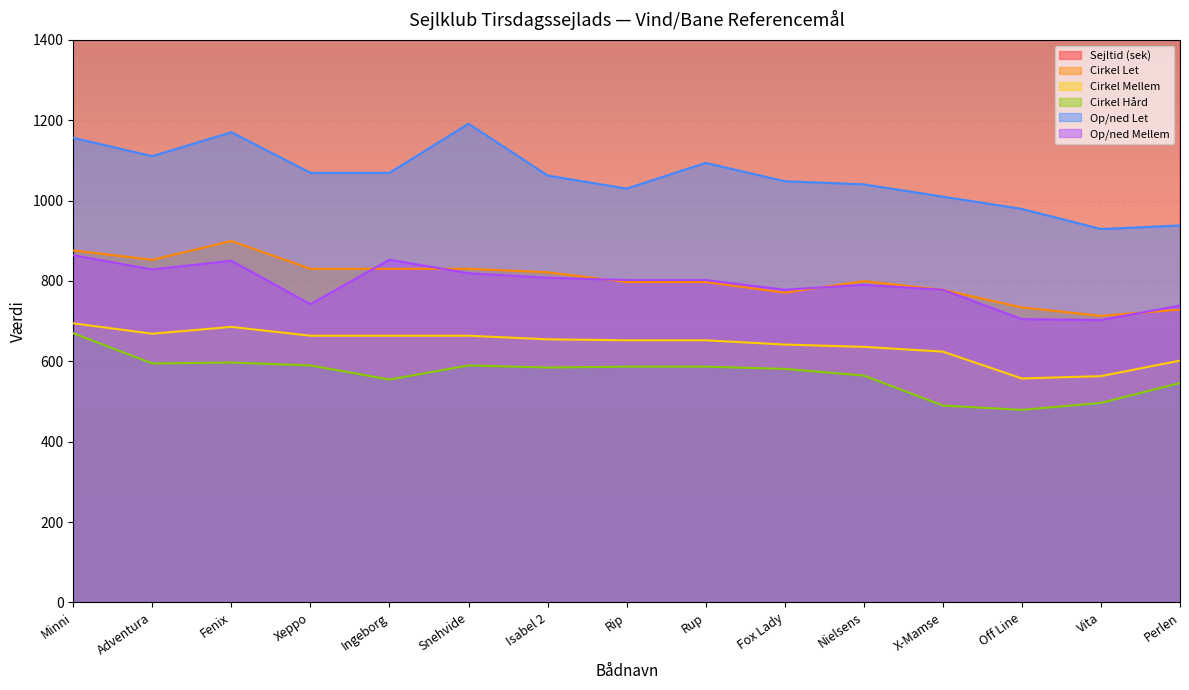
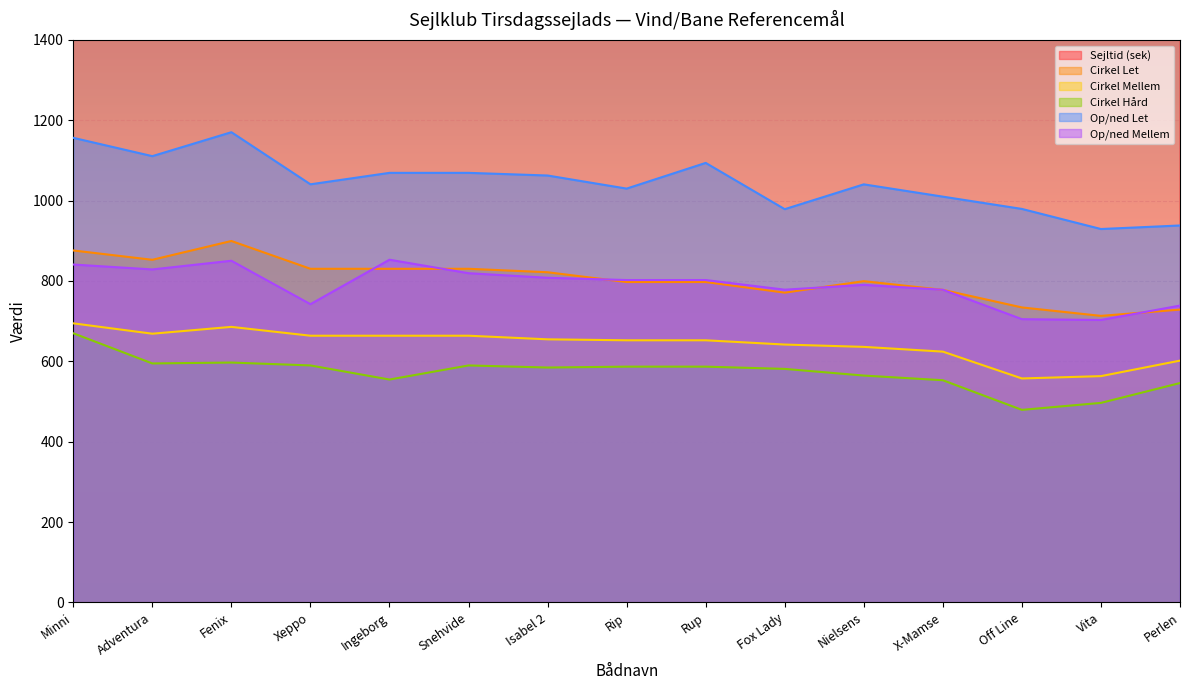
  {
    "Cirkel Hård": {
      "Minni": 670,
      "Adventura": 590,
      "Fenix": 600,
      "Xeppo": 590,
      "Ingeborg": 550,
      "Snehvide": 590,
      "Isabel 2": 580,
      "Rip": 590,
      "Rup": 590,
      "Fox Lady": 580,
      "Nielsens": 560,
-     "X-Mamse": 490,
+     "X-Mamse": 550,
      "Off Line": 480,
      "Vita": 500,
      "Perlen": 550
    },
    "Op/ned Let": {
      "Minni": 1160,
      "Adventura": 1110,
      "Fenix": 1170,
-     "Xeppo": 1070,
+     "Xeppo": 1040,
      "Ingeborg": 1070,
-     "Snehvide": 1190,
+     "Snehvide": 1070,
      "Isabel 2": 1060,
      "Rip": 1030,
      "Rup": 1090,
-     "Fox Lady": 1050,
+     "Fox Lady": 980,
      "Nielsens": 1040,
      "X-Mamse": 1010,
      "Off Line": 980,
      "Vita": 930,
      "Perlen": 940
    },
    "Op/ned Mellem": {
-     "Minni": 860,
+     "Minni": 840,
      "Adventura": 830,
      "Fenix": 850,
      "Xeppo": 740,
      "Ingeborg": 850,
      "Snehvide": 820,
      "Isabel 2": 810,
      "Fox Lady": 780,
      "Nielsens": 790,
      "Off Line": 710,
      "Vita": 700,
      "Perlen": 740
    }
  }
